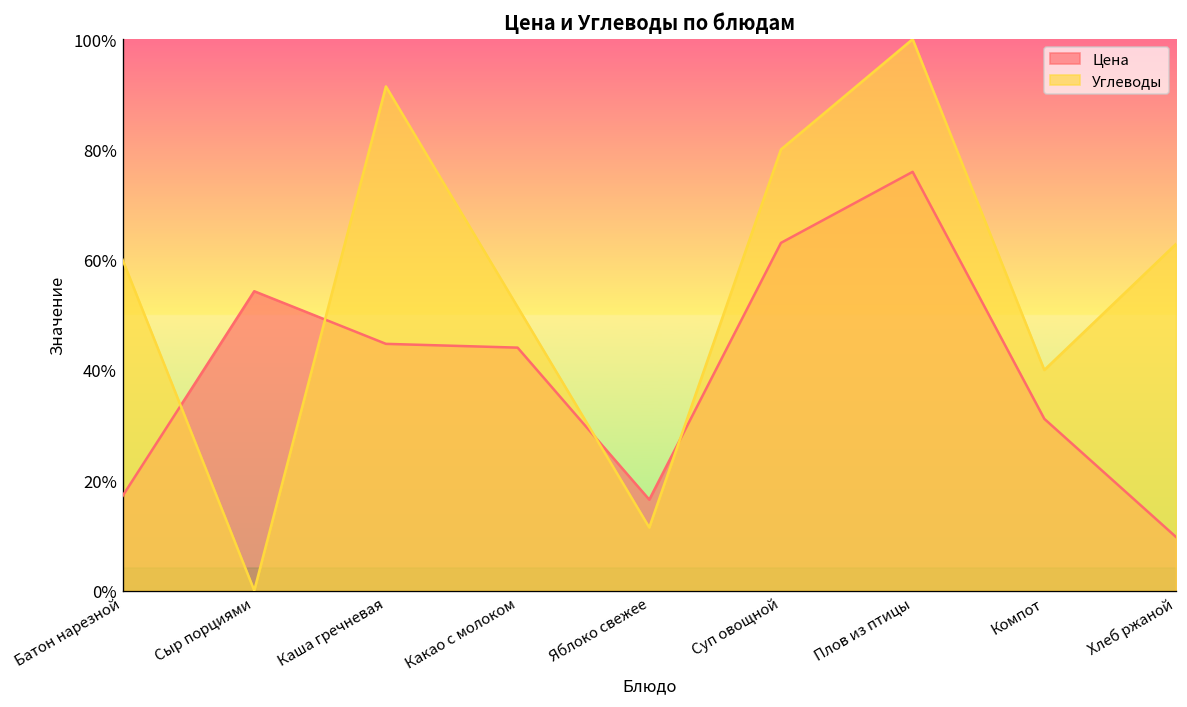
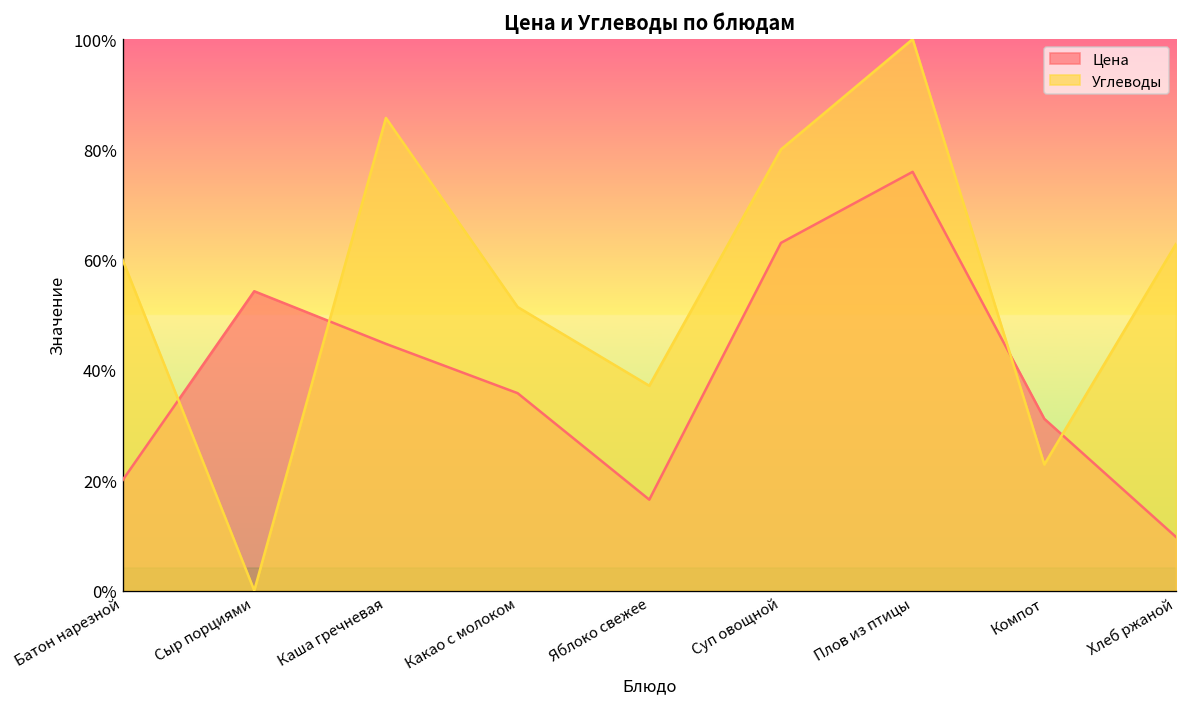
  {
    "Цена": {
-     "Батон нарезной": "17%",
+     "Батон нарезной": "20%",
      "Сыр порциями": "54%",
      "Каша гречневая": "45%",
-     "Какао с молоком": "44%",
+     "Какао с молоком": "36%",
      "Яблоко свежее": "16%",
      "Суп овощной": "63%",
      "Плов из птицы": "76%",
      "Компот": "31%",
      "Хлеб ржаной": "10%"
    },
    "Углеводы": {
      "Батон нарезной": "60%",
      "Сыр порциями": "0%",
-     "Каша гречневая": "91%",
+     "Каша гречневая": "86%",
      "Какао с молоком": "51%",
-     "Яблоко свежее": "11%",
+     "Яблоко свежее": "37%",
      "Суп овощной": "80%",
      "Плов из птицы": "100%",
-     "Компот": "40%",
+     "Компот": "23%",
      "Хлеб ржаной": "63%"
    }
  }
